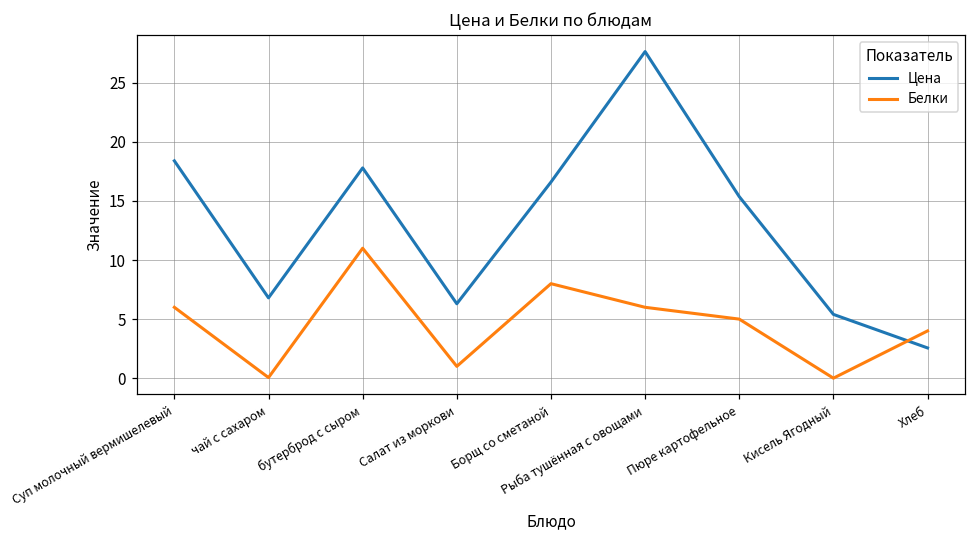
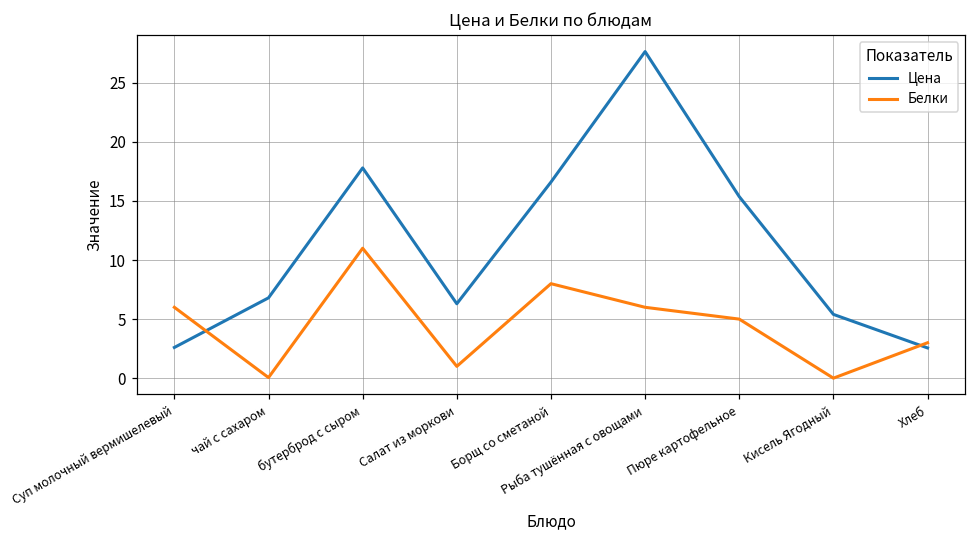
  {
    "Цена": {
-     "Суп молочный вермишелевый": 18.4,
+     "Суп молочный вермишелевый": 2.6,
      "чай с сахаром": 6.8,
      "бутерброд с сыром": 17.8,
      "Салат из моркови": 6.3,
      "Борщ со сметаной": 16.6,
      "Рыба тушённая с овощами": 27.7,
      "Пюре картофельное": 15.4,
      "Кисель Ягодный": 5.4,
      "Хлеб": 2.6
    },
    "Белки": {
      "Суп молочный вермишелевый": 6,
      "чай с сахаром": 0,
      "бутерброд с сыром": 11,
      "Салат из моркови": 1,
      "Борщ со сметаной": 8,
      "Рыба тушённая с овощами": 6,
      "Пюре картофельное": 5,
      "Кисель Ягодный": 0,
-     "Хлеб": 4
+     "Хлеб": 3
    }
  }
